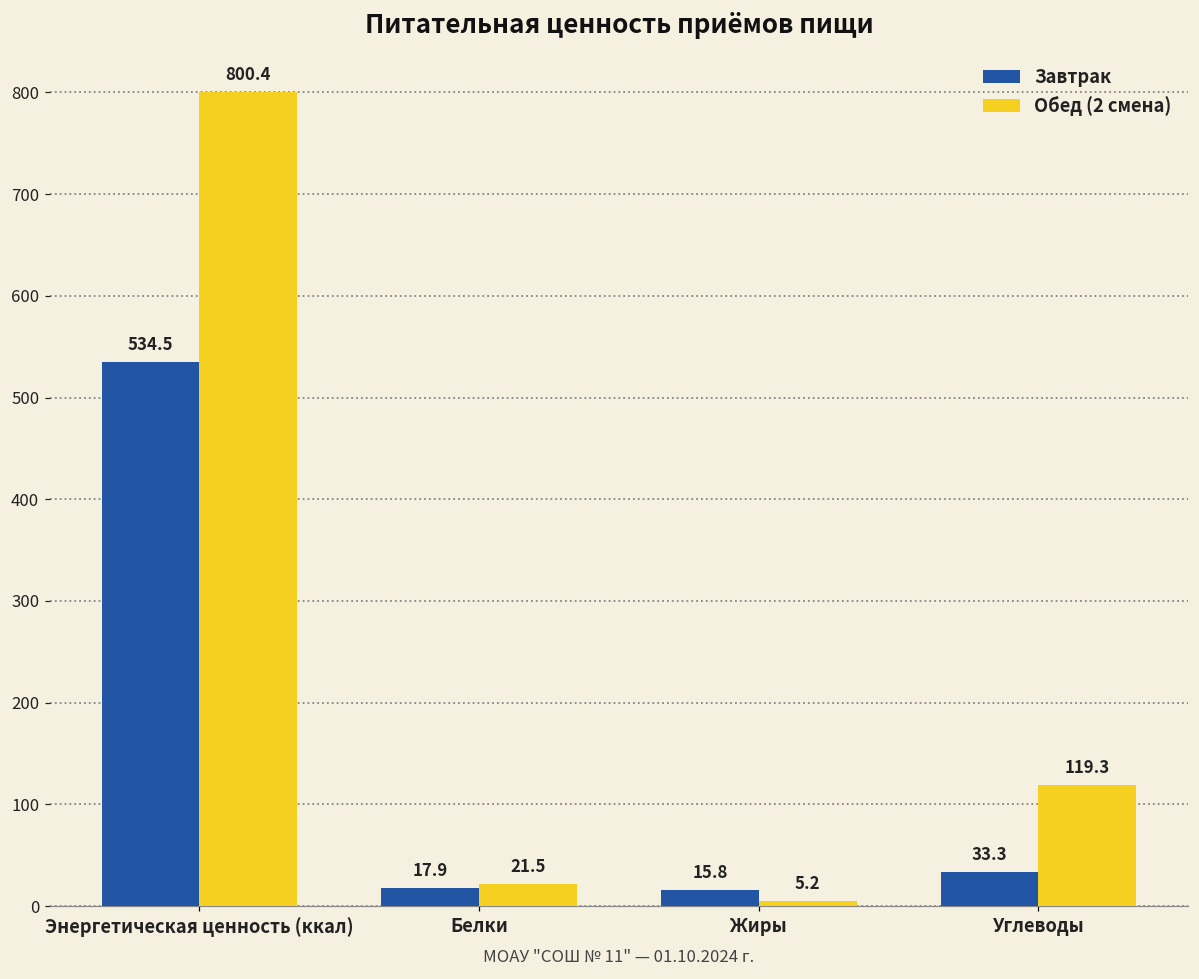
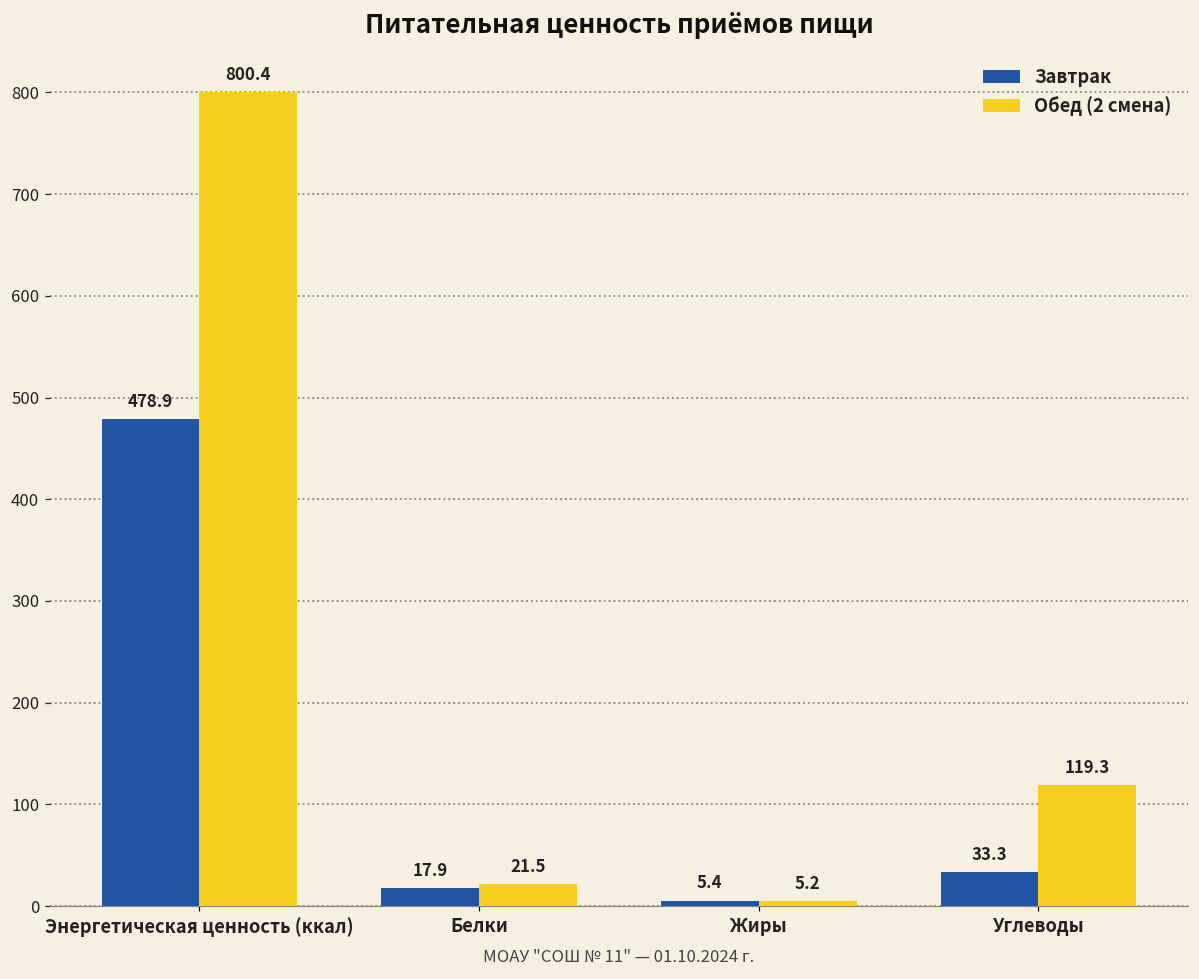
  {
    "Завтрак": {
-     "Энергетическая ценность (ккал)": 534.5,
+     "Энергетическая ценность (ккал)": 478.9,
      "Белки": 17.9,
-     "Жиры": 15.8,
+     "Жиры": 5.4,
      "Углеводы": 33.3
    },
    "Обед (2 смена)": {
      "Энергетическая ценность (ккал)": 800.4,
      "Белки": 21.5,
      "Жиры": 5.2,
      "Углеводы": 119.3
    }
  }
